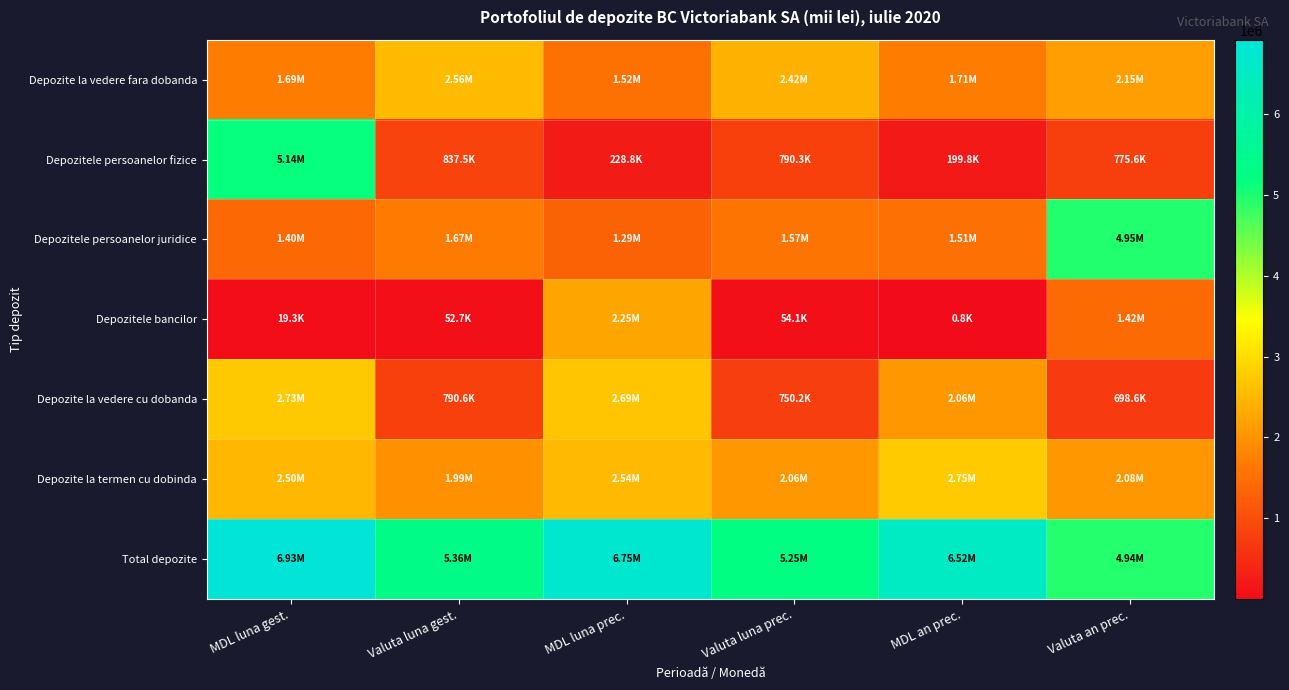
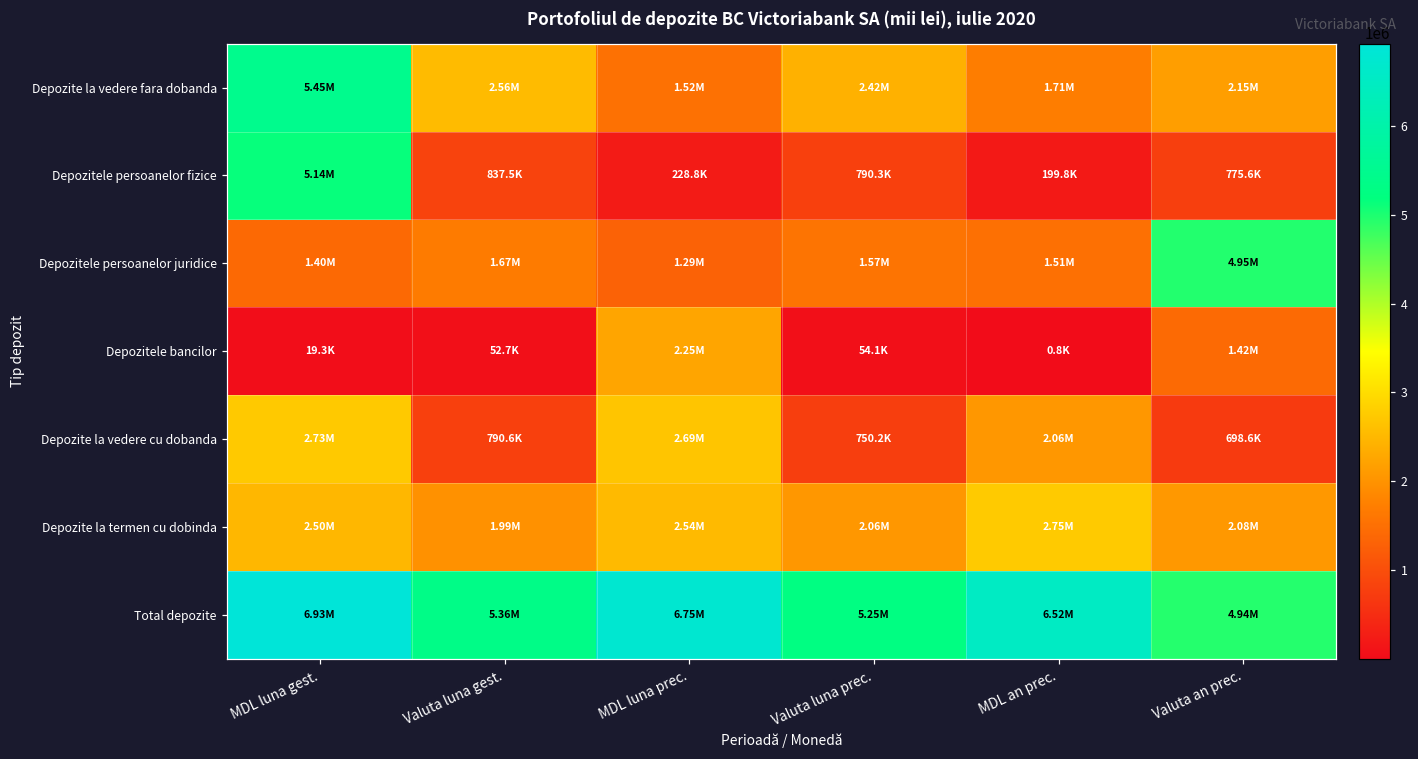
  {
    "Depozite la vedere fara dobanda": {
-     "MDL luna gest.": "1.69M",
+     "MDL luna gest.": "5.45M",
      "Valuta luna gest.": "2.56M",
      "MDL luna prec.": "1.52M",
      "Valuta luna prec.": "2.42M",
      "MDL an prec.": "1.71M",
      "Valuta an prec.": "2.15M"
    },
    "Depozitele persoanelor fizice": {
      "MDL luna gest.": "5.14M",
      "Valuta luna gest.": "837.5K",
      "MDL luna prec.": "228.8K",
      "Valuta luna prec.": "790.3K",
      "MDL an prec.": "199.8K",
      "Valuta an prec.": "775.6K"
    },
    "Depozitele persoanelor juridice": {
      "MDL luna gest.": "1.40M",
      "Valuta luna gest.": "1.67M",
      "MDL luna prec.": "1.29M",
      "Valuta luna prec.": "1.57M",
      "MDL an prec.": "1.51M",
      "Valuta an prec.": "4.95M"
    },
    "Depozitele bancilor": {
      "MDL luna gest.": "19.3K",
      "Valuta luna gest.": "52.7K",
      "MDL luna prec.": "2.25M",
      "Valuta luna prec.": "54.1K",
      "MDL an prec.": "0.8K",
      "Valuta an prec.": "1.42M"
    },
    "Depozite la vedere cu dobanda": {
      "MDL luna gest.": "2.73M",
      "Valuta luna gest.": "790.6K",
      "MDL luna prec.": "2.69M",
      "Valuta luna prec.": "750.2K",
      "MDL an prec.": "2.06M",
      "Valuta an prec.": "698.6K"
    },
    "Depozite la termen cu dobinda": {
      "MDL luna gest.": "2.50M",
      "Valuta luna gest.": "1.99M",
      "MDL luna prec.": "2.54M",
      "Valuta luna prec.": "2.06M",
      "MDL an prec.": "2.75M",
      "Valuta an prec.": "2.08M"
    },
    "Total depozite": {
      "MDL luna gest.": "6.93M",
      "Valuta luna gest.": "5.36M",
      "MDL luna prec.": "6.75M",
      "Valuta luna prec.": "5.25M",
      "MDL an prec.": "6.52M",
      "Valuta an prec.": "4.94M"
    }
  }
